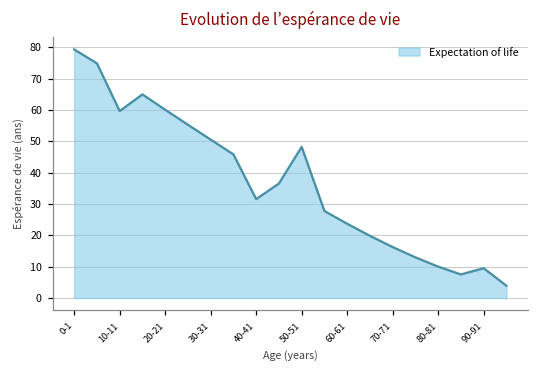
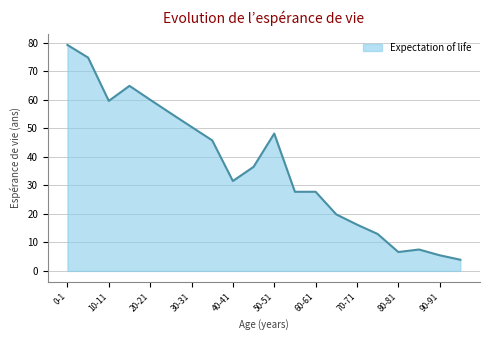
  {
    "0-1": 79,
    "10-11": 60,
    "20-21": 60,
    "30-31": 51,
    "40-41": 32,
    "50-51": 48,
-   "60-61": 24,
+   "60-61": 28,
    "70-71": 16,
-   "80-81": 10,
-   "90-91": 10
+   "80-81": 7,
+   "90-91": 5
  }
